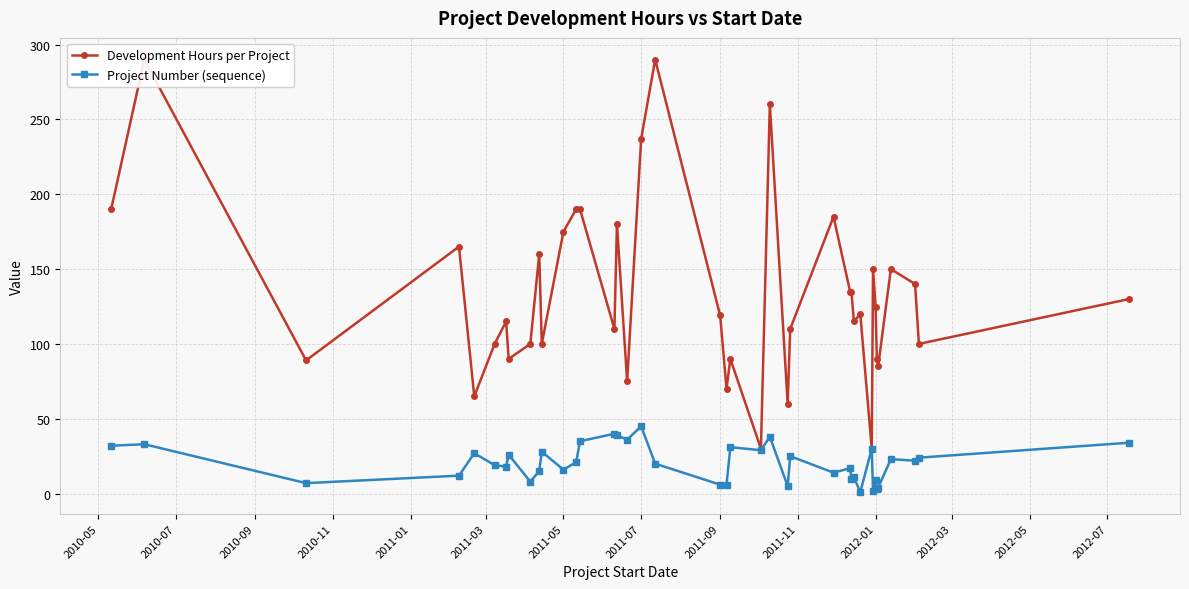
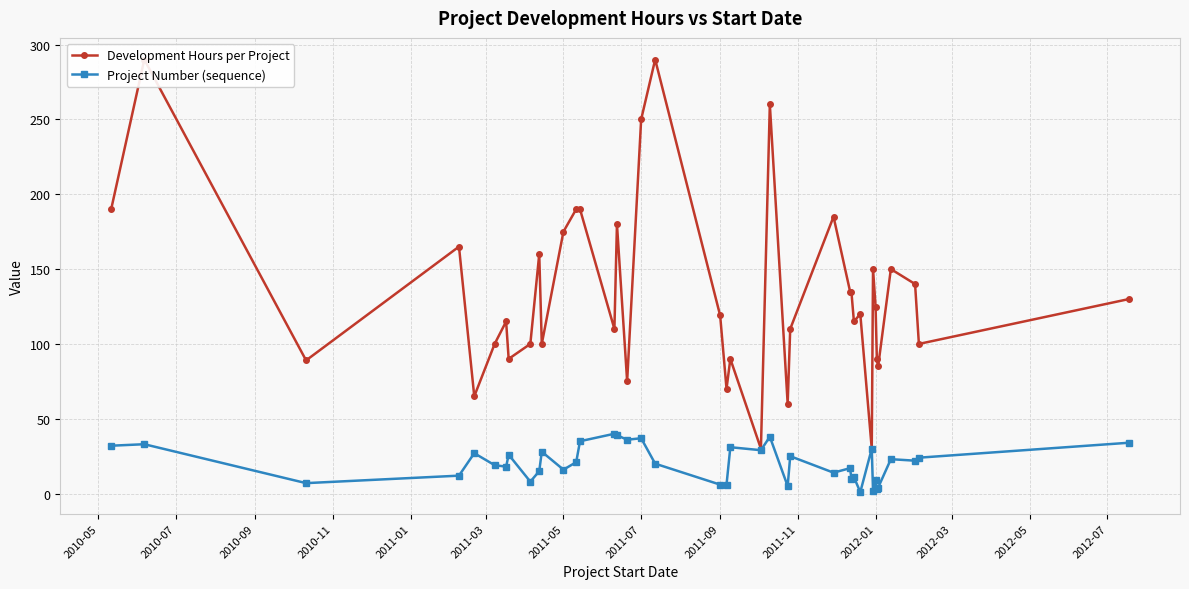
  {
    "Development Hours per Project": {
      "2011-05": 175,
-     "2011-07": 237,
+     "2011-07": 250,
      "2011-09": 119,
      "2012-01": 125
    },
    "Project Number (sequence)": {
      "2011-05": 16,
-     "2011-07": 45,
+     "2011-07": 37,
      "2011-09": 6,
      "2012-01": 9
    }
  }
